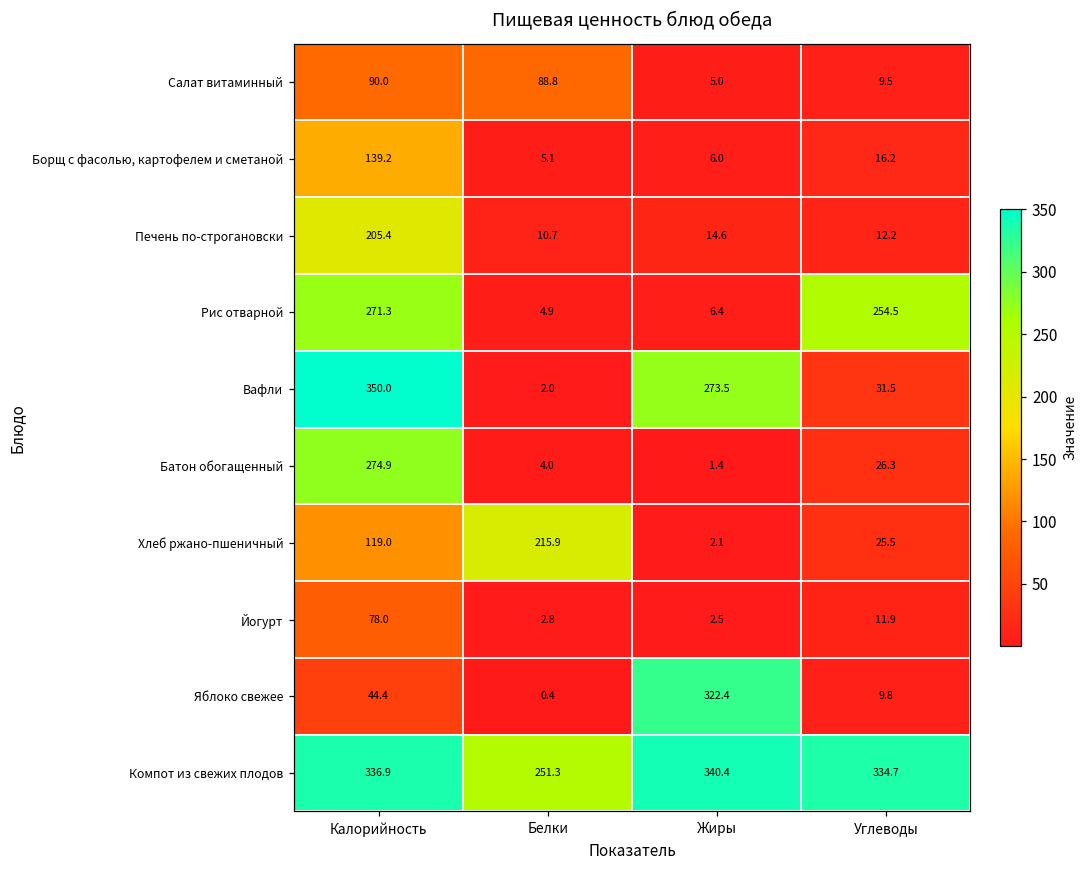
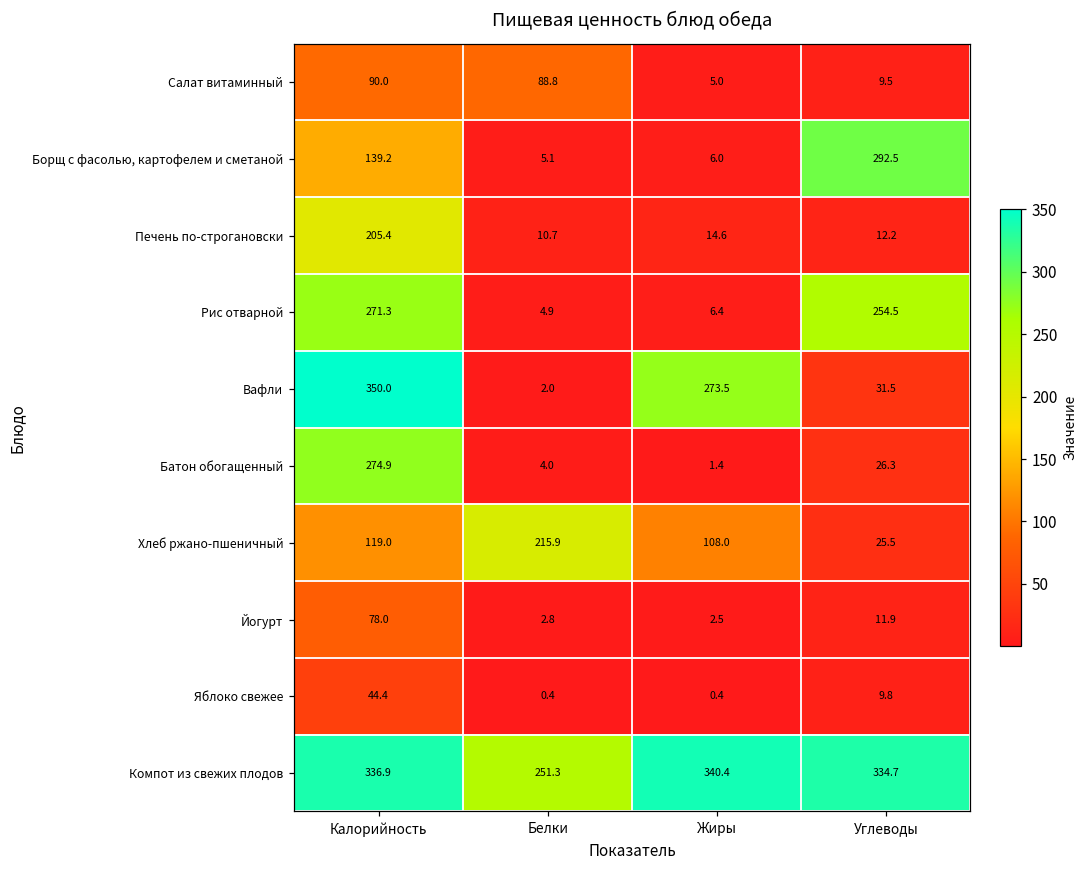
  {
    "Салат витаминный": {
      "Калорийность": 90.0,
      "Белки": 88.8,
      "Жиры": 5.0,
      "Углеводы": 9.5
    },
    "Борщ с фасолью, картофелем и сметаной": {
      "Калорийность": 139.2,
      "Белки": 5.1,
      "Жиры": 6.0,
-     "Углеводы": 16.2
+     "Углеводы": 292.5
    },
    "Печень по-строгановски": {
      "Калорийность": 205.4,
      "Белки": 10.7,
      "Жиры": 14.6,
      "Углеводы": 12.2
    },
    "Рис отварной": {
      "Калорийность": 271.3,
      "Белки": 4.9,
      "Жиры": 6.4,
      "Углеводы": 254.5
    },
    "Вафли": {
      "Калорийность": 350.0,
      "Белки": 2.0,
      "Жиры": 273.5,
      "Углеводы": 31.5
    },
    "Батон обогащенный": {
      "Калорийность": 274.9,
      "Белки": 4.0,
      "Жиры": 1.4,
      "Углеводы": 26.3
    },
    "Хлеб ржано-пшеничный": {
      "Калорийность": 119.0,
      "Белки": 215.9,
-     "Жиры": 2.1,
+     "Жиры": 108.0,
      "Углеводы": 25.5
    },
    "Йогурт": {
      "Калорийность": 78.0,
      "Белки": 2.8,
      "Жиры": 2.5,
      "Углеводы": 11.9
    },
    "Яблоко свежее": {
      "Калорийность": 44.4,
      "Белки": 0.4,
-     "Жиры": 322.4,
+     "Жиры": 0.4,
      "Углеводы": 9.8
    },
    "Компот из свежих плодов": {
      "Калорийность": 336.9,
      "Белки": 251.3,
      "Жиры": 340.4,
      "Углеводы": 334.7
    }
  }
